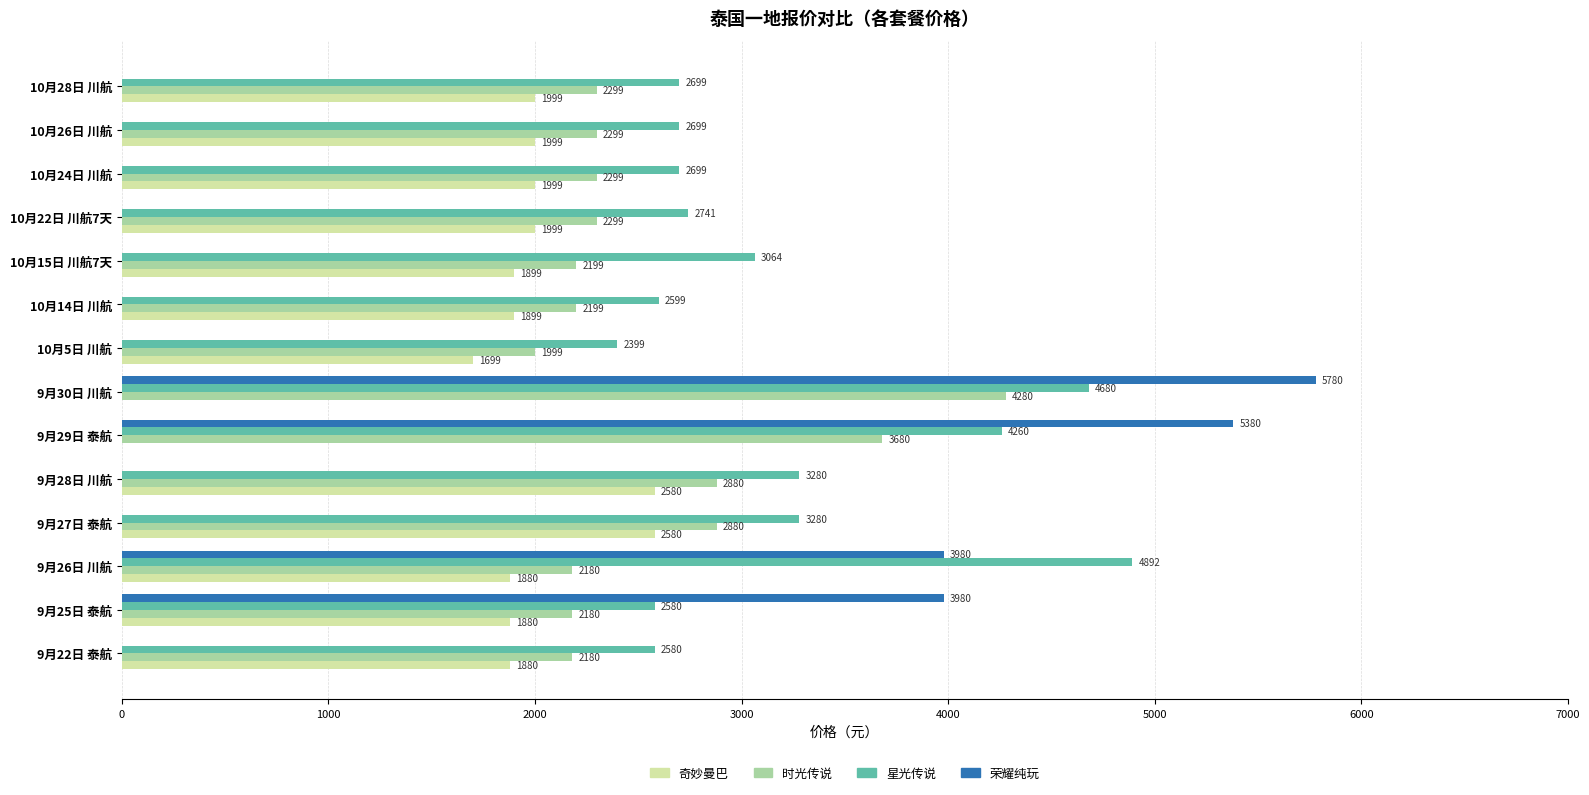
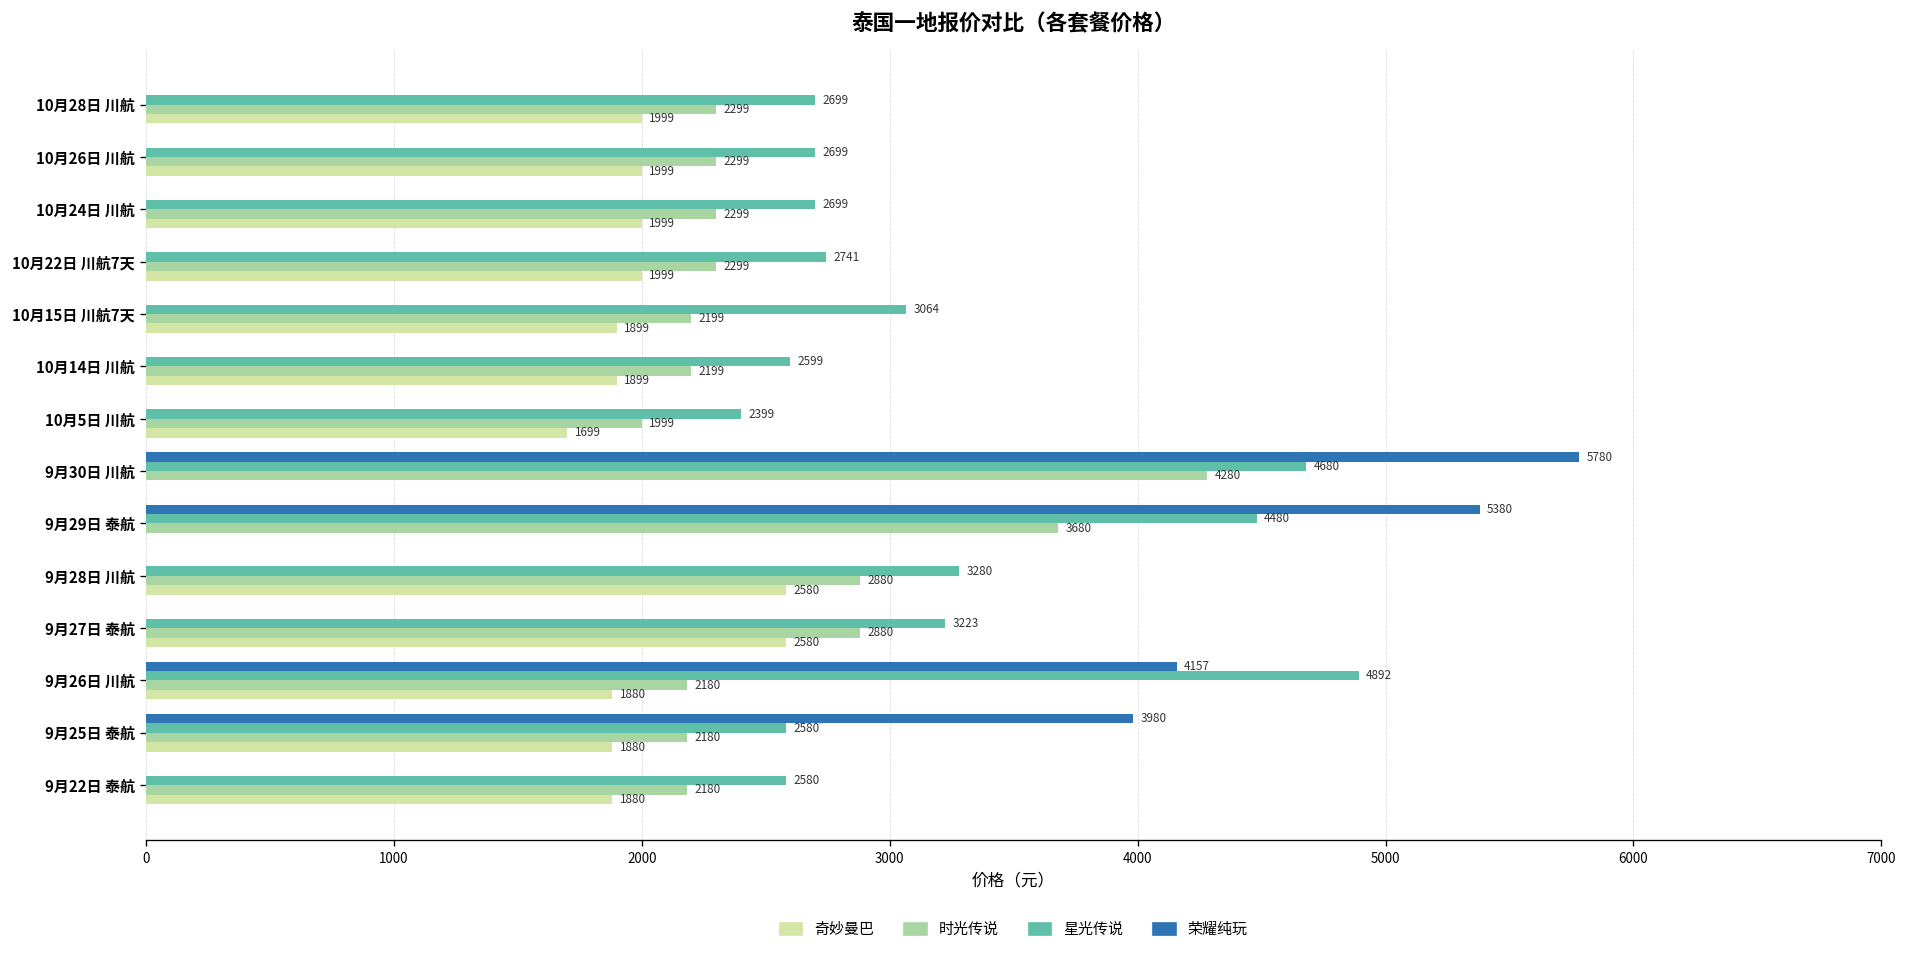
  {
    "星光传说": {
      "10月28日 川航": 2699,
      "10月26日 川航": 2699,
      "10月24日 川航": 2699,
      "10月22日 川航7天": 2741,
      "10月15日 川航7天": 3064,
      "10月14日 川航": 2599,
      "10月5日 川航": 2399,
      "9月30日 川航": 4680,
-     "9月29日 泰航": 4260,
+     "9月29日 泰航": 4480,
      "9月28日 川航": 3280,
-     "9月27日 泰航": 3280,
+     "9月27日 泰航": 3223,
      "9月26日 川航": 4892,
      "9月25日 泰航": 2580,
      "9月22日 泰航": 2580
    },
    "荣耀纯玩": {
      "9月30日 川航": 5780,
      "9月29日 泰航": 5380,
-     "9月26日 川航": 3980,
+     "9月26日 川航": 4157,
      "9月25日 泰航": 3980
    }
  }
